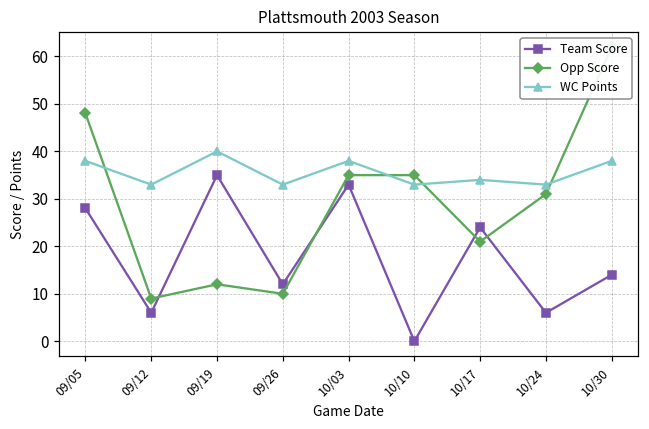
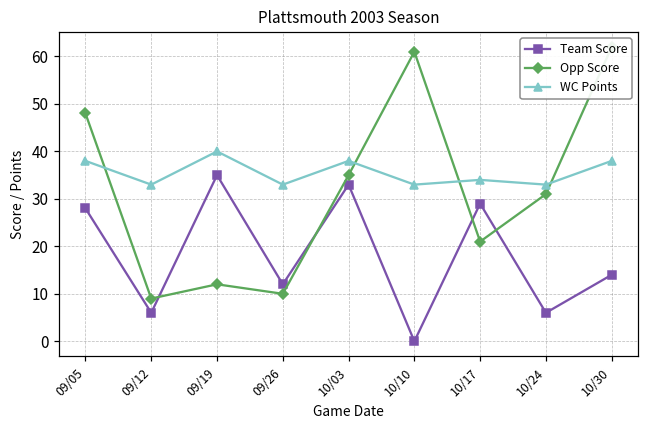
  {
    "Team Score": {
      "09/05": 28,
      "09/12": 6,
      "09/19": 35,
      "09/26": 12,
      "10/03": 33,
      "10/10": 0,
-     "10/17": 24,
+     "10/17": 29,
      "10/24": 6,
      "10/30": 14
    },
    "Opp Score": {
      "09/05": 48,
      "09/12": 9,
      "09/19": 12,
      "09/26": 10,
      "10/03": 35,
-     "10/10": 35,
+     "10/10": 61,
      "10/17": 21,
      "10/24": 31
    },
    "WC Points": {
      "09/05": 38,
      "09/12": 33,
      "09/19": 40,
      "09/26": 33,
      "10/03": 38,
      "10/10": 33,
      "10/17": 34,
      "10/24": 33,
      "10/30": 38
    }
  }
